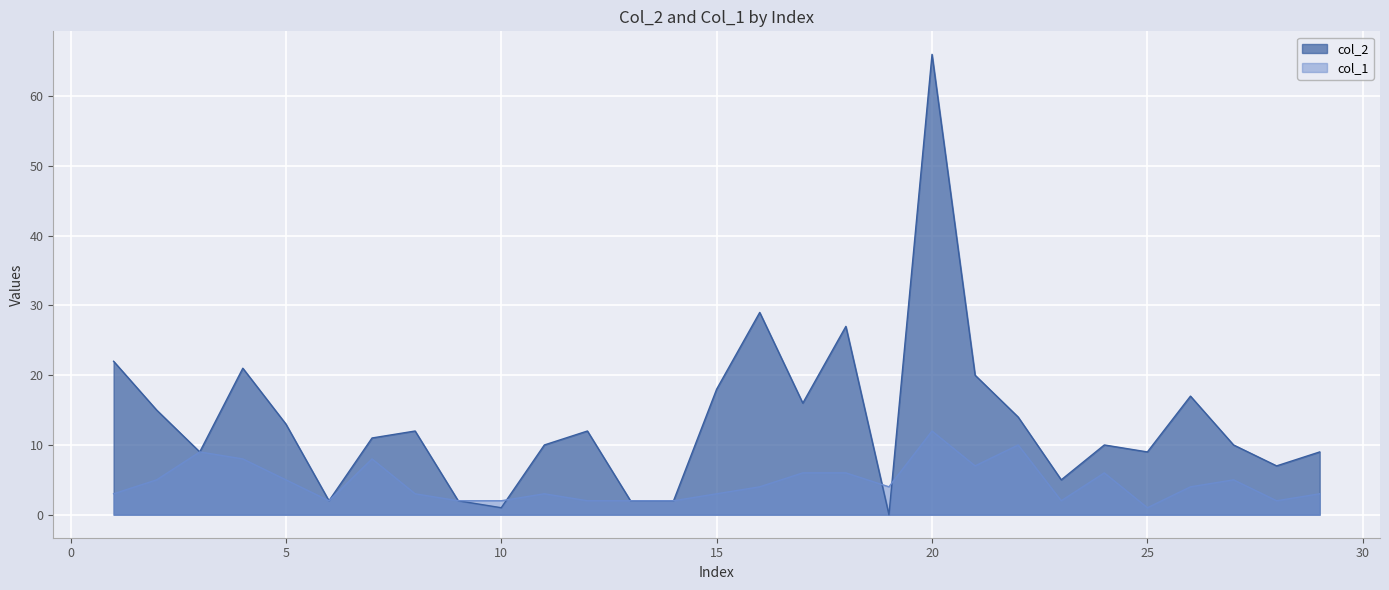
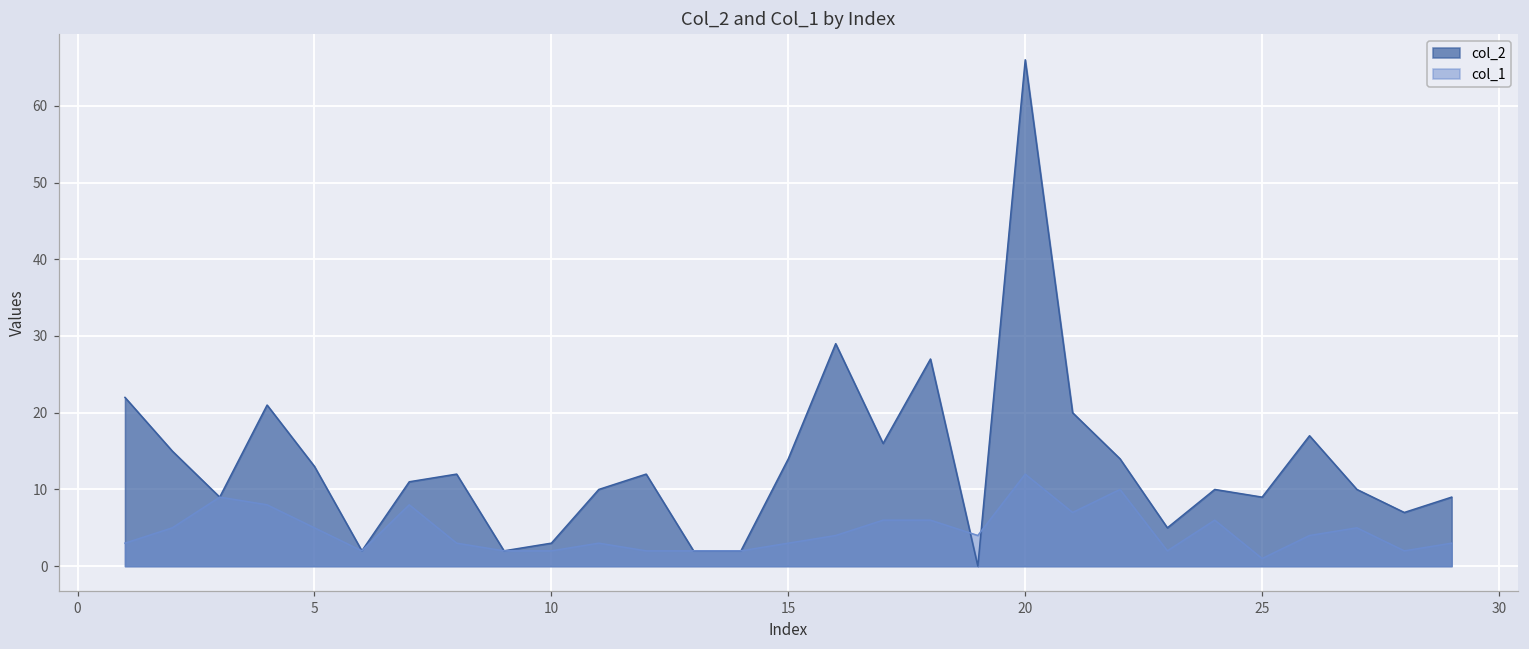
  {
    "col_2": {
      "5": 13,
-     "10": 1,
-     "15": 18,
+     "10": 3,
+     "15": 14,
      "20": 66,
      "25": 9
    },
    "col_1": {
      "5": 5,
      "10": 2,
      "15": 3,
      "20": 12,
      "25": 1
    }
  }
